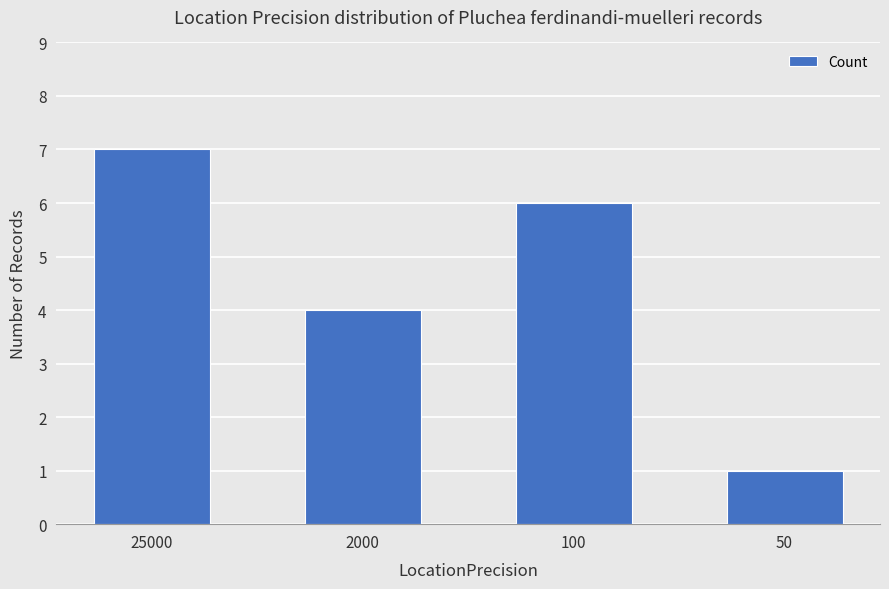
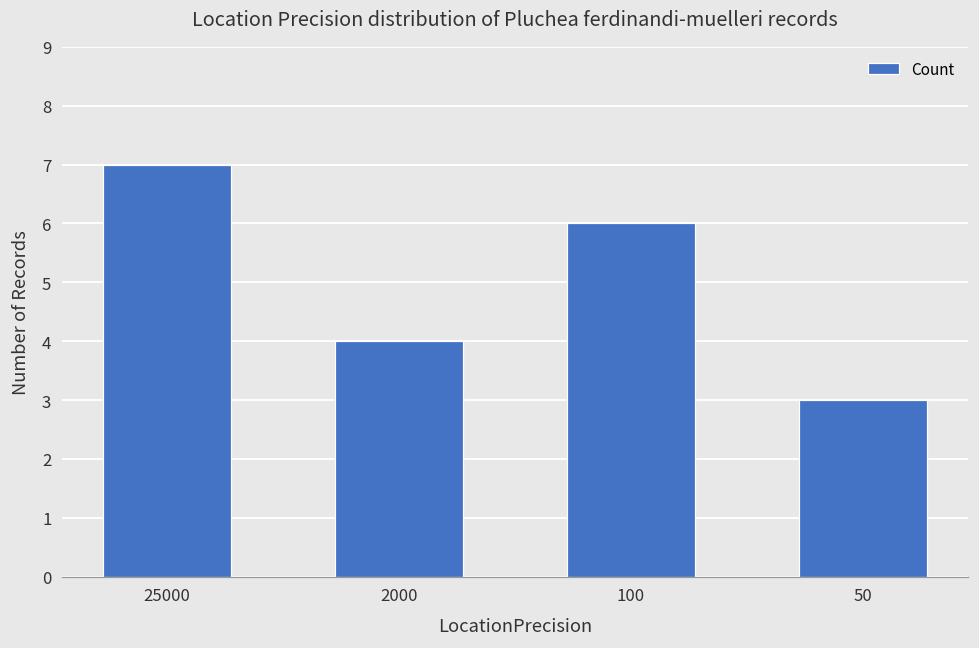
  {
    "25000": 7,
    "2000": 4,
    "100": 6,
-   "50": 1
+   "50": 3
  }
